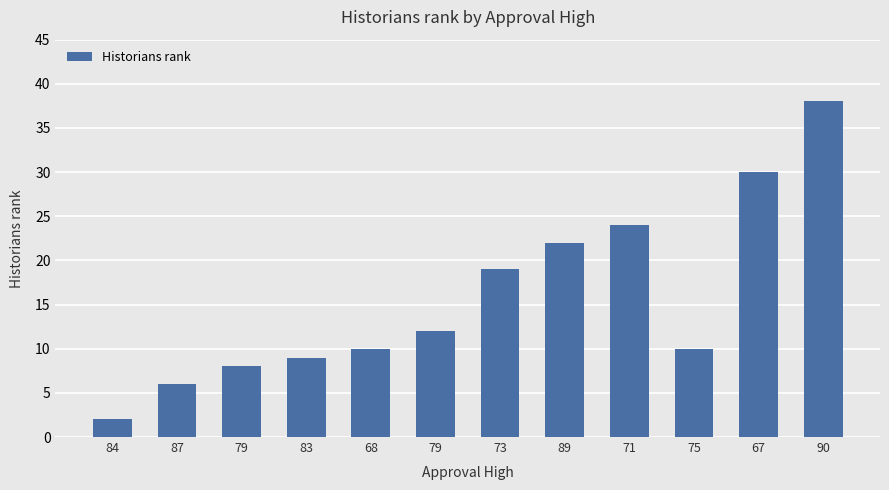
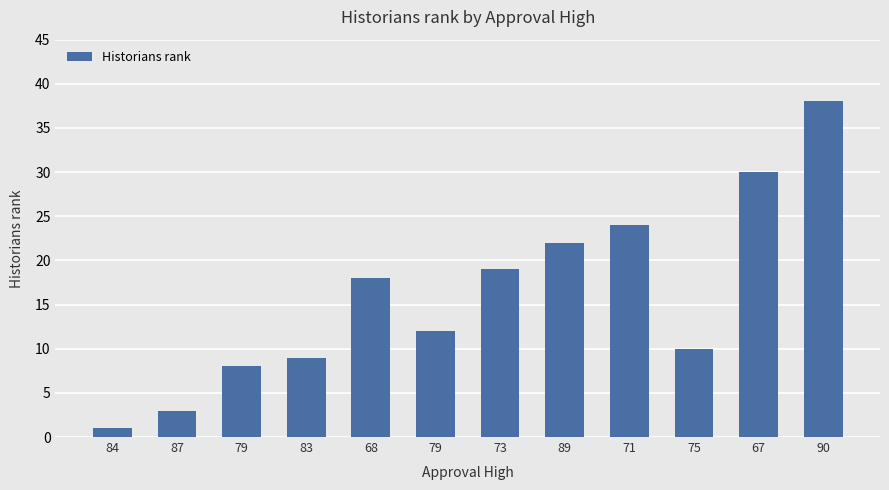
  {
-   "84": 2,
-   "87": 6,
+   "84": 1,
+   "87": 3,
    "83": 9,
-   "68": 10,
+   "68": 18,
    "73": 19,
    "89": 22,
    "71": 24,
    "75": 10,
    "67": 30,
    "90": 38
  }
